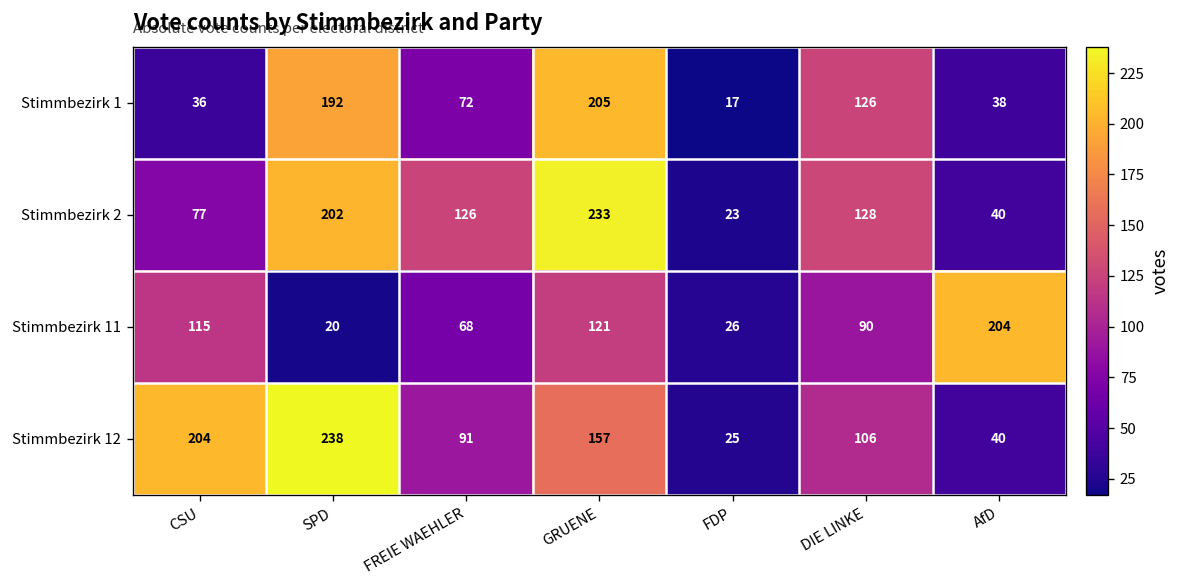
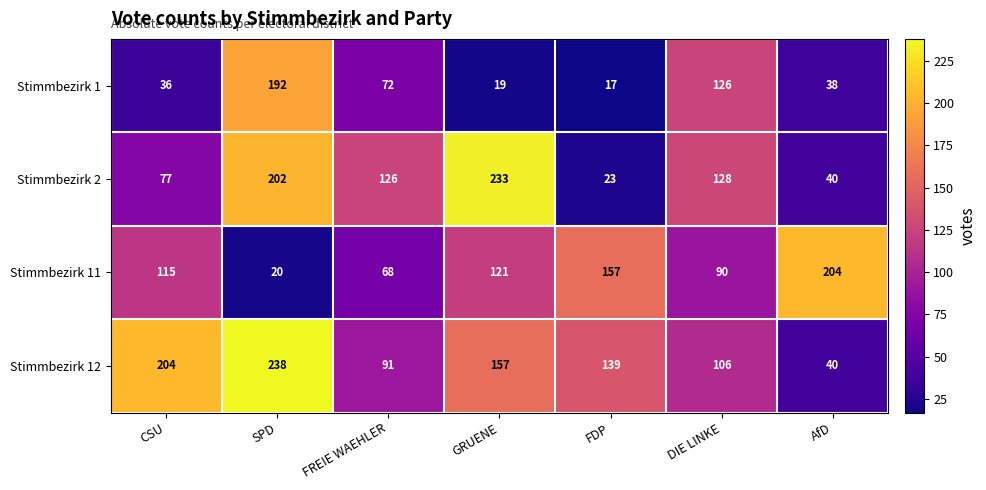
  {
    "Stimmbezirk 1": {
      "CSU": 36,
      "SPD": 192,
      "FREIE WAEHLER": 72,
-     "GRUENE": 205,
+     "GRUENE": 19,
      "FDP": 17,
      "DIE LINKE": 126,
      "AfD": 38
    },
    "Stimmbezirk 2": {
      "CSU": 77,
      "SPD": 202,
      "FREIE WAEHLER": 126,
      "GRUENE": 233,
      "FDP": 23,
      "DIE LINKE": 128,
      "AfD": 40
    },
    "Stimmbezirk 11": {
      "CSU": 115,
      "SPD": 20,
      "FREIE WAEHLER": 68,
      "GRUENE": 121,
-     "FDP": 26,
+     "FDP": 157,
      "DIE LINKE": 90,
      "AfD": 204
    },
    "Stimmbezirk 12": {
      "CSU": 204,
      "SPD": 238,
      "FREIE WAEHLER": 91,
      "GRUENE": 157,
-     "FDP": 25,
+     "FDP": 139,
      "DIE LINKE": 106,
      "AfD": 40
    }
  }
